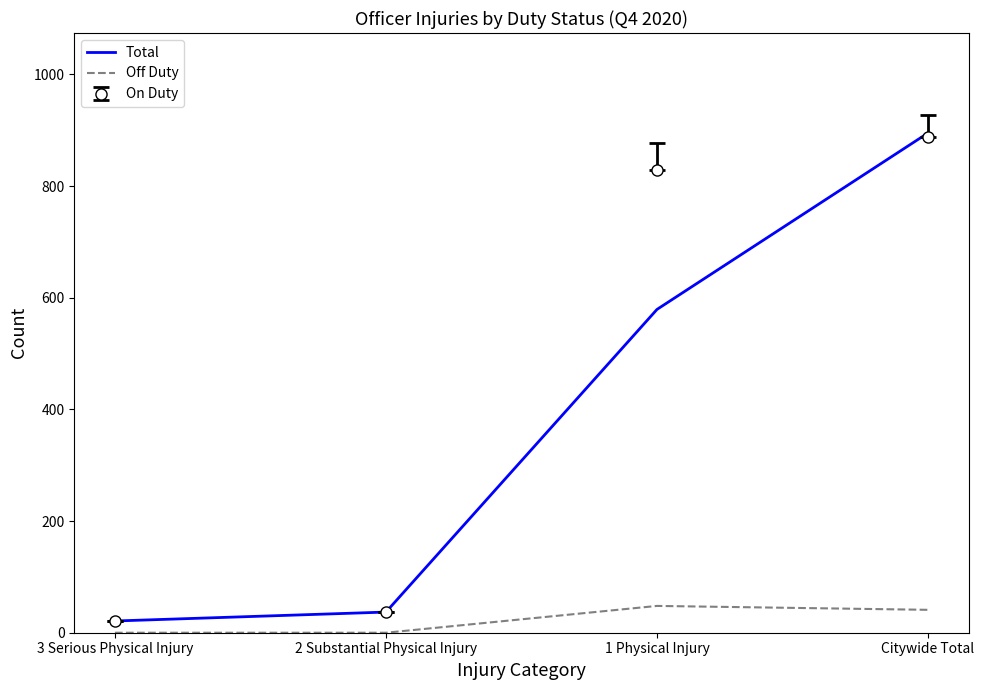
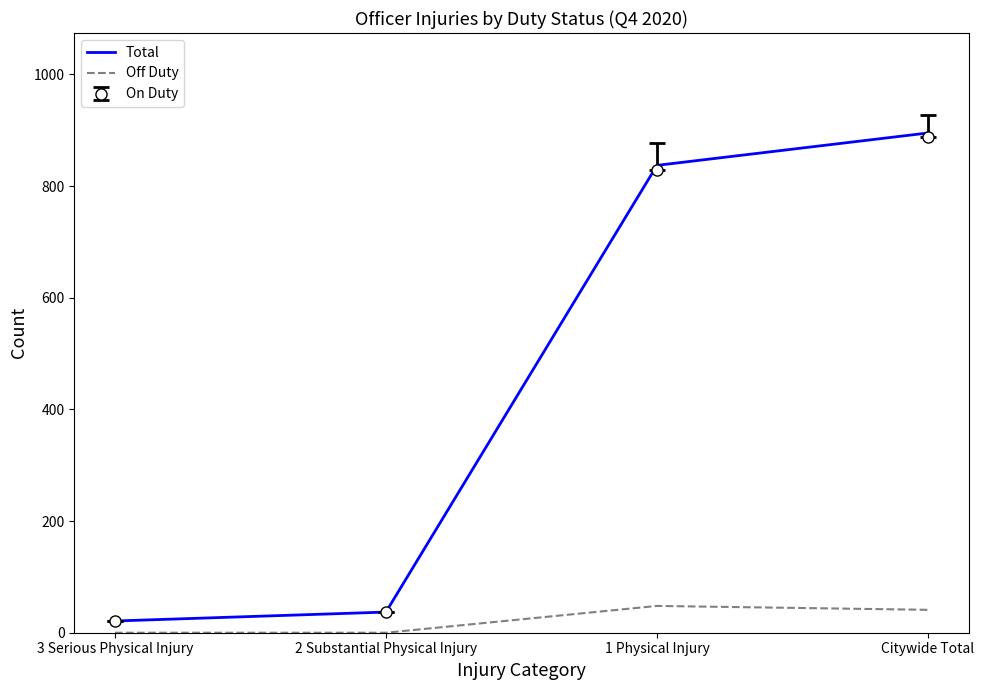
  {
    "Total": {
-     "1 Physical Injury": 580,
+     "1 Physical Injury": 840,
      "Citywide Total": 900
    },
    "Off Duty": {
      "3 Serious Physical Injury": 0,
      "2 Substantial Physical Injury": 0,
      "1 Physical Injury": 50,
      "Citywide Total": 40
    }
  }
